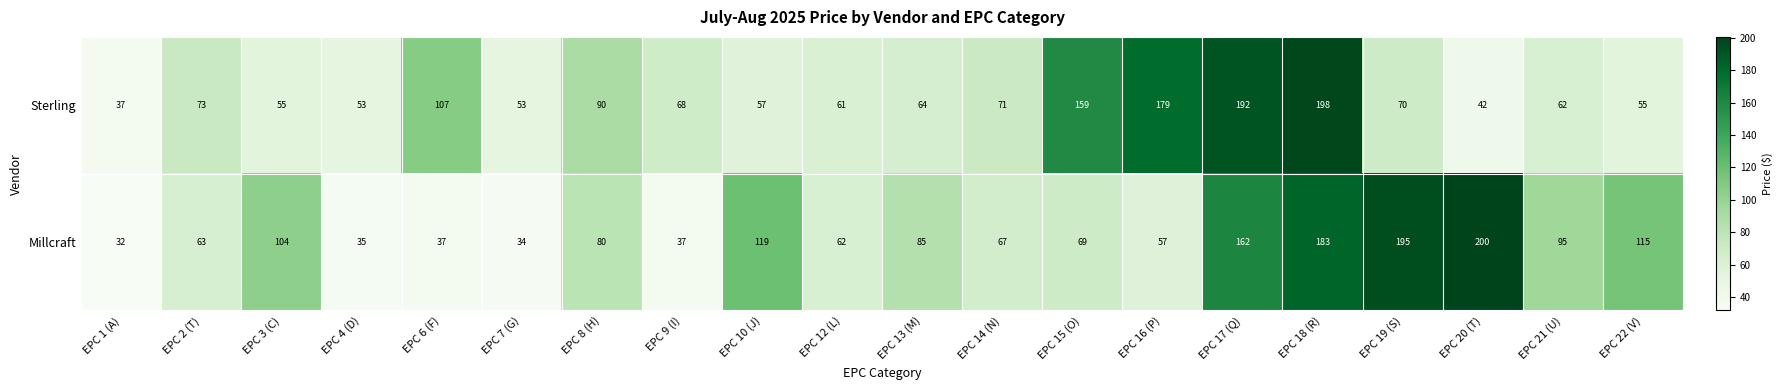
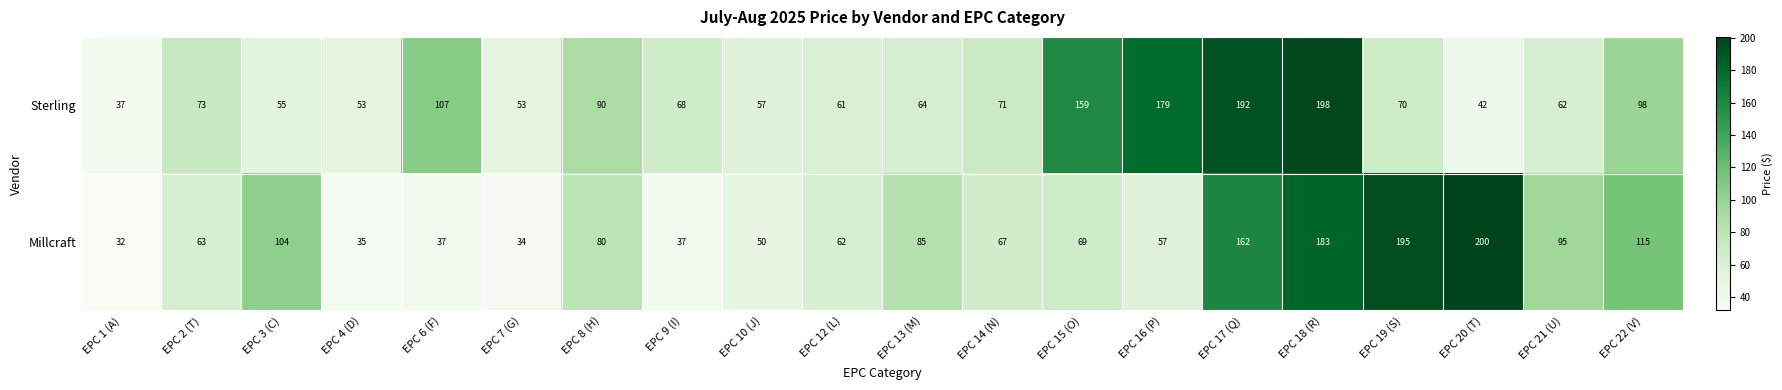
  {
    "Sterling": {
      "EPC 1 (A)": 37,
      "EPC 2 (T)": 73,
      "EPC 3 (C)": 55,
      "EPC 4 (D)": 53,
      "EPC 6 (F)": 107,
      "EPC 7 (G)": 53,
      "EPC 8 (H)": 90,
      "EPC 9 (I)": 68,
      "EPC 10 (J)": 57,
      "EPC 12 (L)": 61,
      "EPC 13 (M)": 64,
      "EPC 14 (N)": 71,
      "EPC 15 (O)": 159,
      "EPC 16 (P)": 179,
      "EPC 17 (Q)": 192,
      "EPC 18 (R)": 198,
      "EPC 19 (S)": 70,
      "EPC 20 (T)": 42,
      "EPC 21 (U)": 62,
-     "EPC 22 (V)": 55
+     "EPC 22 (V)": 98
    },
    "Millcraft": {
      "EPC 1 (A)": 32,
      "EPC 2 (T)": 63,
      "EPC 3 (C)": 104,
      "EPC 4 (D)": 35,
      "EPC 6 (F)": 37,
      "EPC 7 (G)": 34,
      "EPC 8 (H)": 80,
      "EPC 9 (I)": 37,
-     "EPC 10 (J)": 119,
+     "EPC 10 (J)": 50,
      "EPC 12 (L)": 62,
      "EPC 13 (M)": 85,
      "EPC 14 (N)": 67,
      "EPC 15 (O)": 69,
      "EPC 16 (P)": 57,
      "EPC 17 (Q)": 162,
      "EPC 18 (R)": 183,
      "EPC 19 (S)": 195,
      "EPC 20 (T)": 200,
      "EPC 21 (U)": 95,
      "EPC 22 (V)": 115
    }
  }
